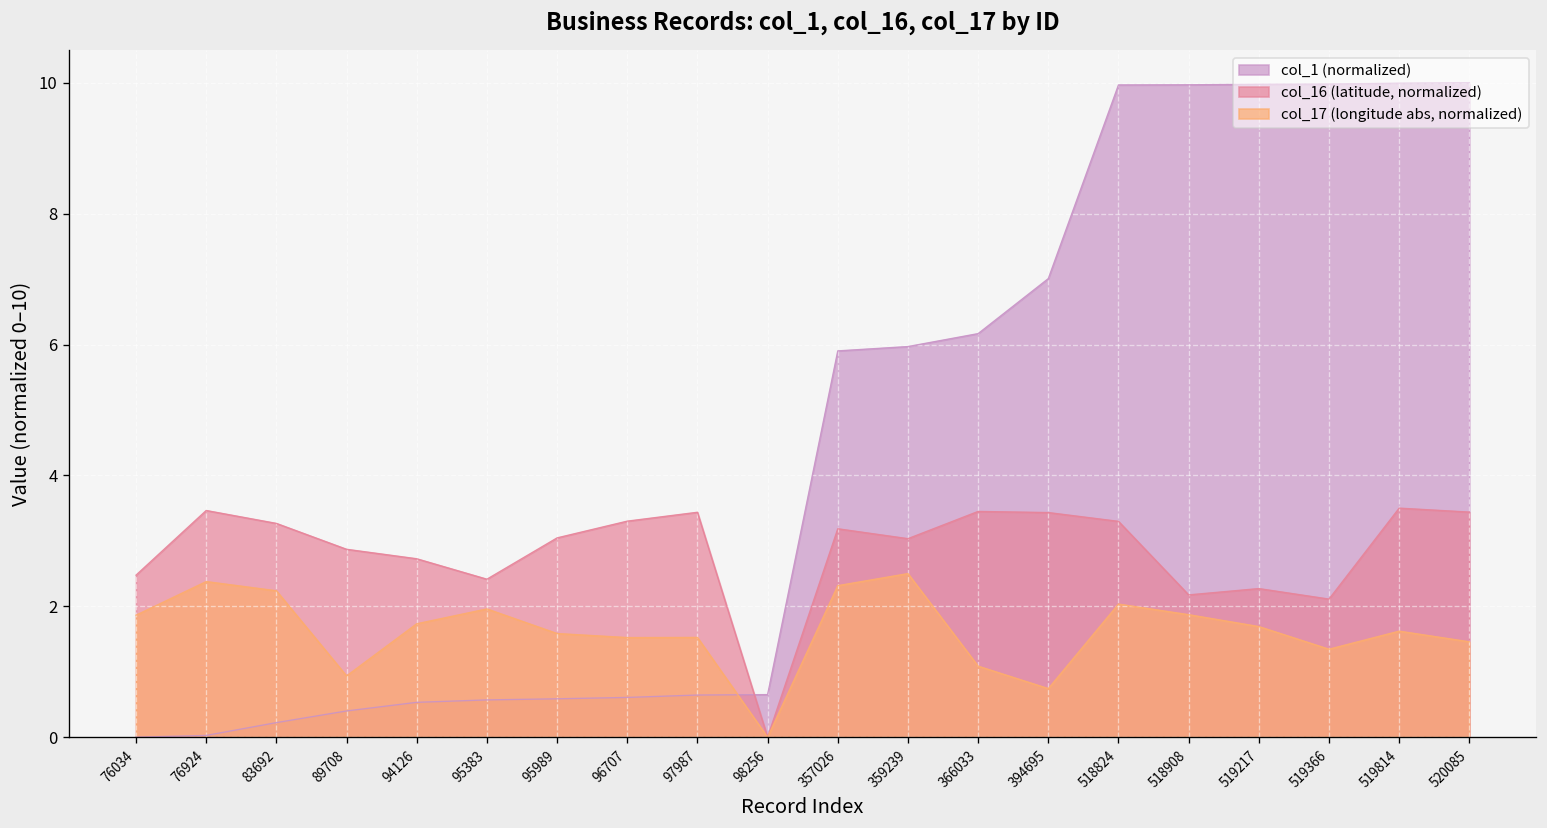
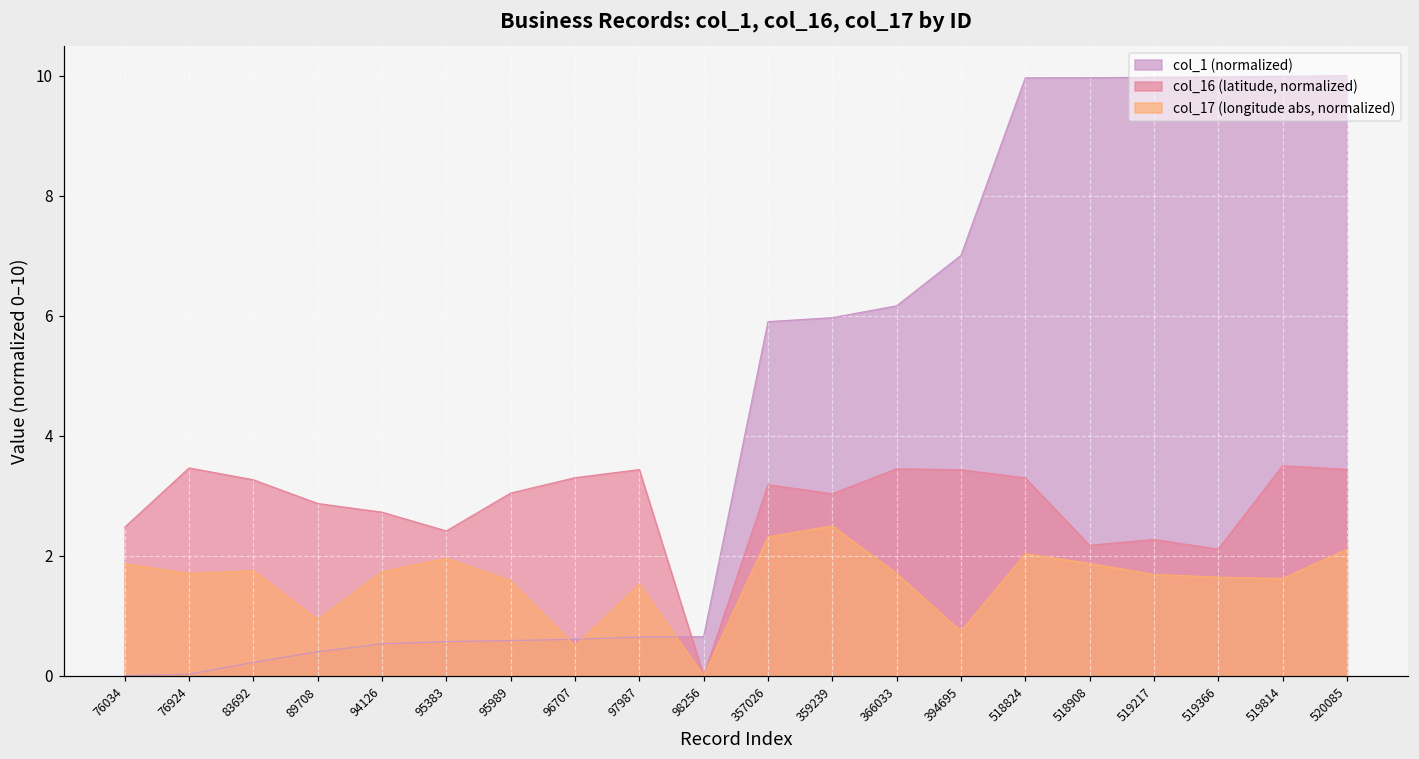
  {
    "col_17 (longitude abs, normalized)": {
      "76034": 1.9,
-     "76924": 2.4,
-     "83692": 2.2,
+     "76924": 1.7,
+     "83692": 1.8,
      "89708": 0.9,
      "94126": 1.7,
      "95383": 2.0,
      "95989": 1.6,
-     "96707": 1.5,
+     "96707": 0.5,
      "97987": 1.5,
      "357026": 2.3,
      "359239": 2.5,
-     "366033": 1.1,
+     "366033": 1.7,
      "394695": 0.7,
      "518824": 2.0,
      "518908": 1.9,
      "519217": 1.7,
-     "519366": 1.3,
+     "519366": 1.6,
      "519814": 1.6,
-     "520085": 1.5
+     "520085": 2.1
    }
  }
